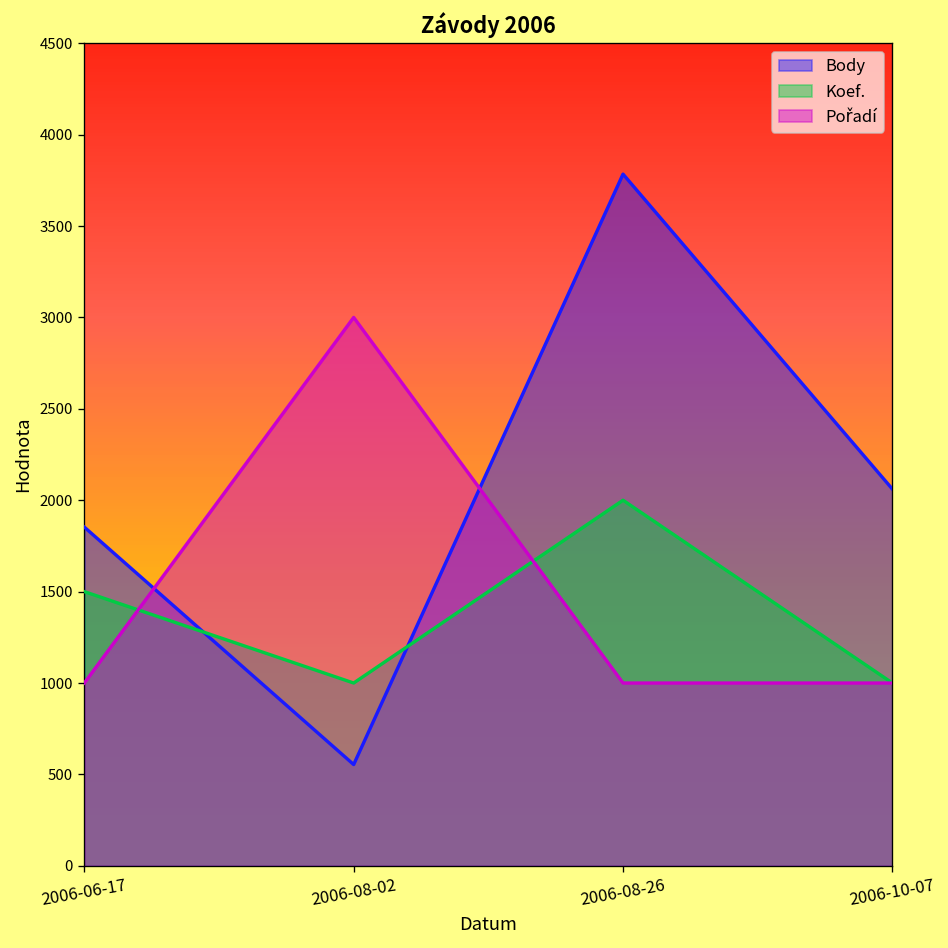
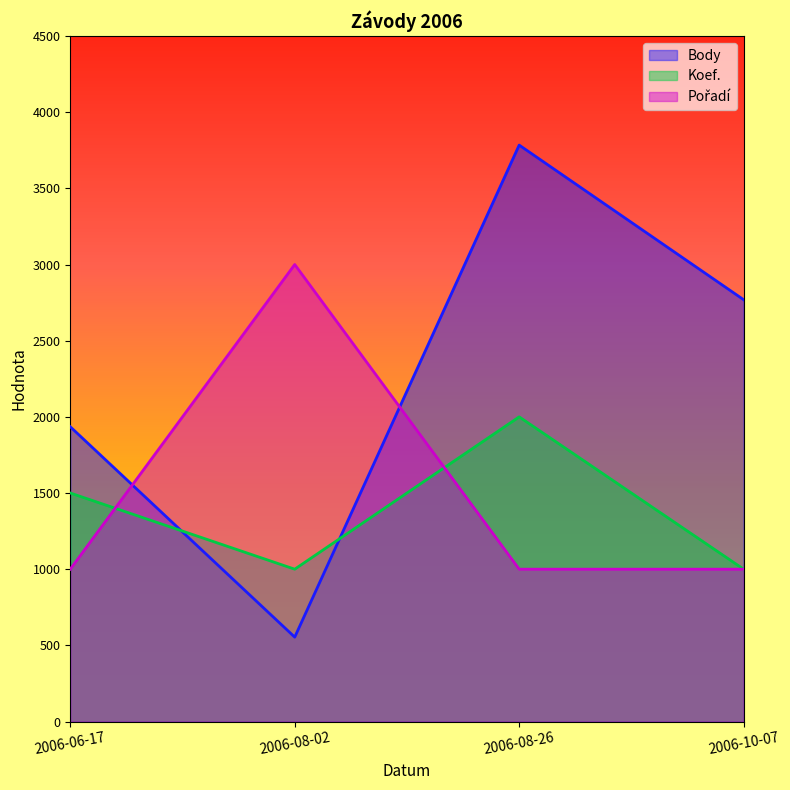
  {
    "Body": {
-     "2006-06-17": 1850,
+     "2006-06-17": 1940,
      "2006-08-02": 550,
      "2006-08-26": 3780,
-     "2006-10-07": 2060
+     "2006-10-07": 2770
    },
    "Koef.": {
      "2006-06-17": 1500,
      "2006-08-02": 1000,
      "2006-08-26": 2000
    },
    "Pořadí": {
      "2006-06-17": 1000,
      "2006-08-02": 3000,
      "2006-08-26": 1000
    }
  }
